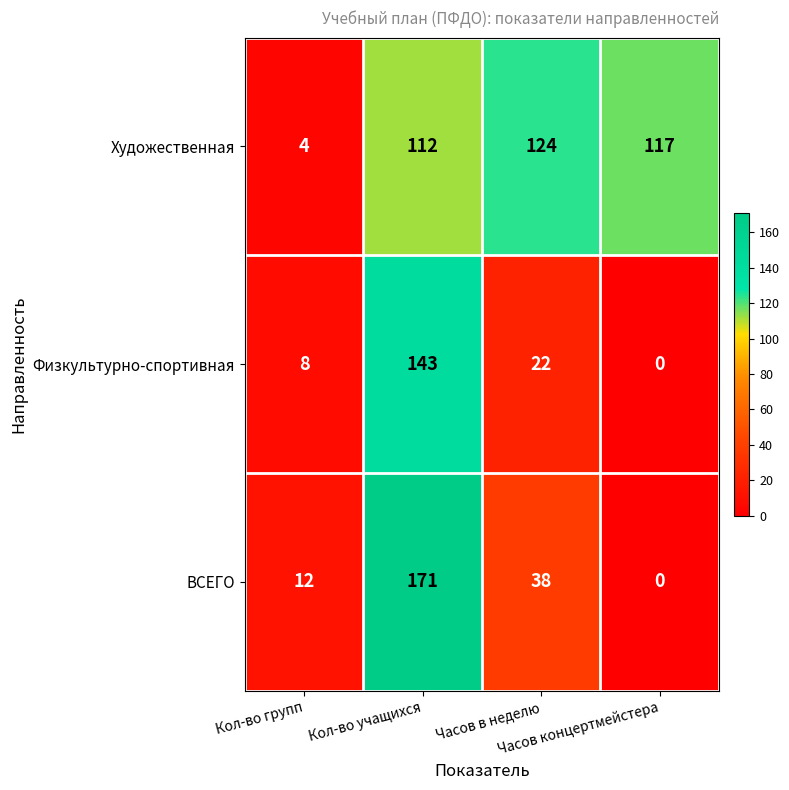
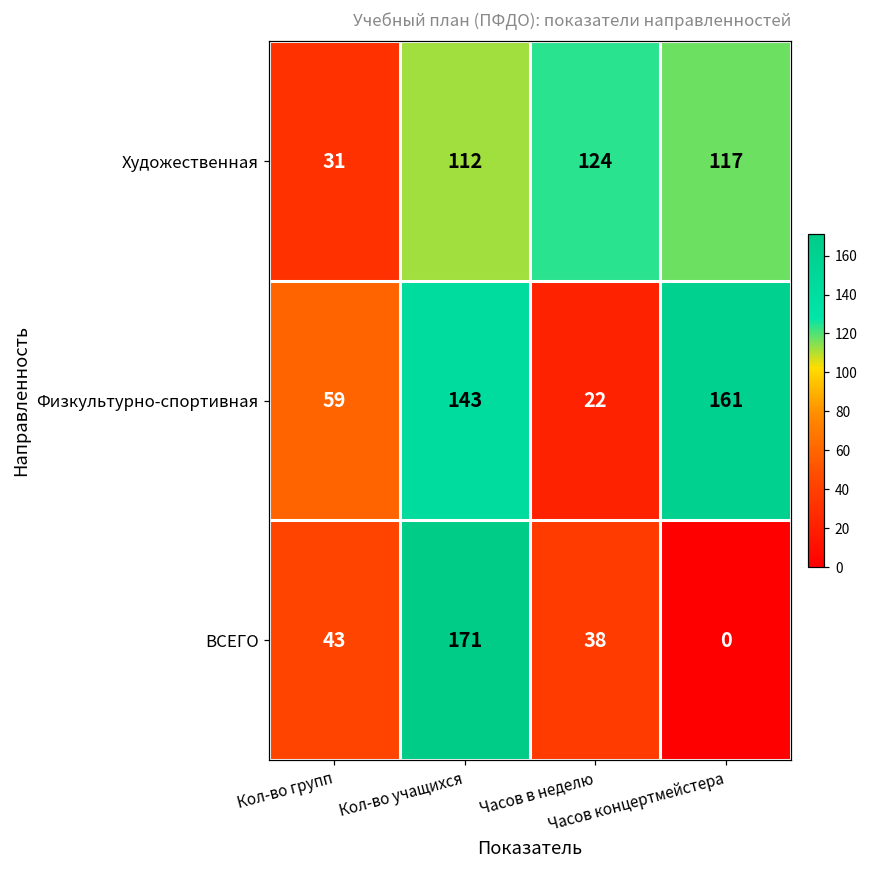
  {
    "Художественная": {
-     "Кол-во групп": 4,
+     "Кол-во групп": 31,
      "Кол-во учащихся": 112,
      "Часов в неделю": 124,
      "Часов концертмейстера": 117
    },
    "Физкультурно-спортивная": {
-     "Кол-во групп": 8,
+     "Кол-во групп": 59,
      "Кол-во учащихся": 143,
      "Часов в неделю": 22,
-     "Часов концертмейстера": 0
+     "Часов концертмейстера": 161
    },
    "ВСЕГО": {
-     "Кол-во групп": 12,
+     "Кол-во групп": 43,
      "Кол-во учащихся": 171,
      "Часов в неделю": 38,
      "Часов концертмейстера": 0
    }
  }
